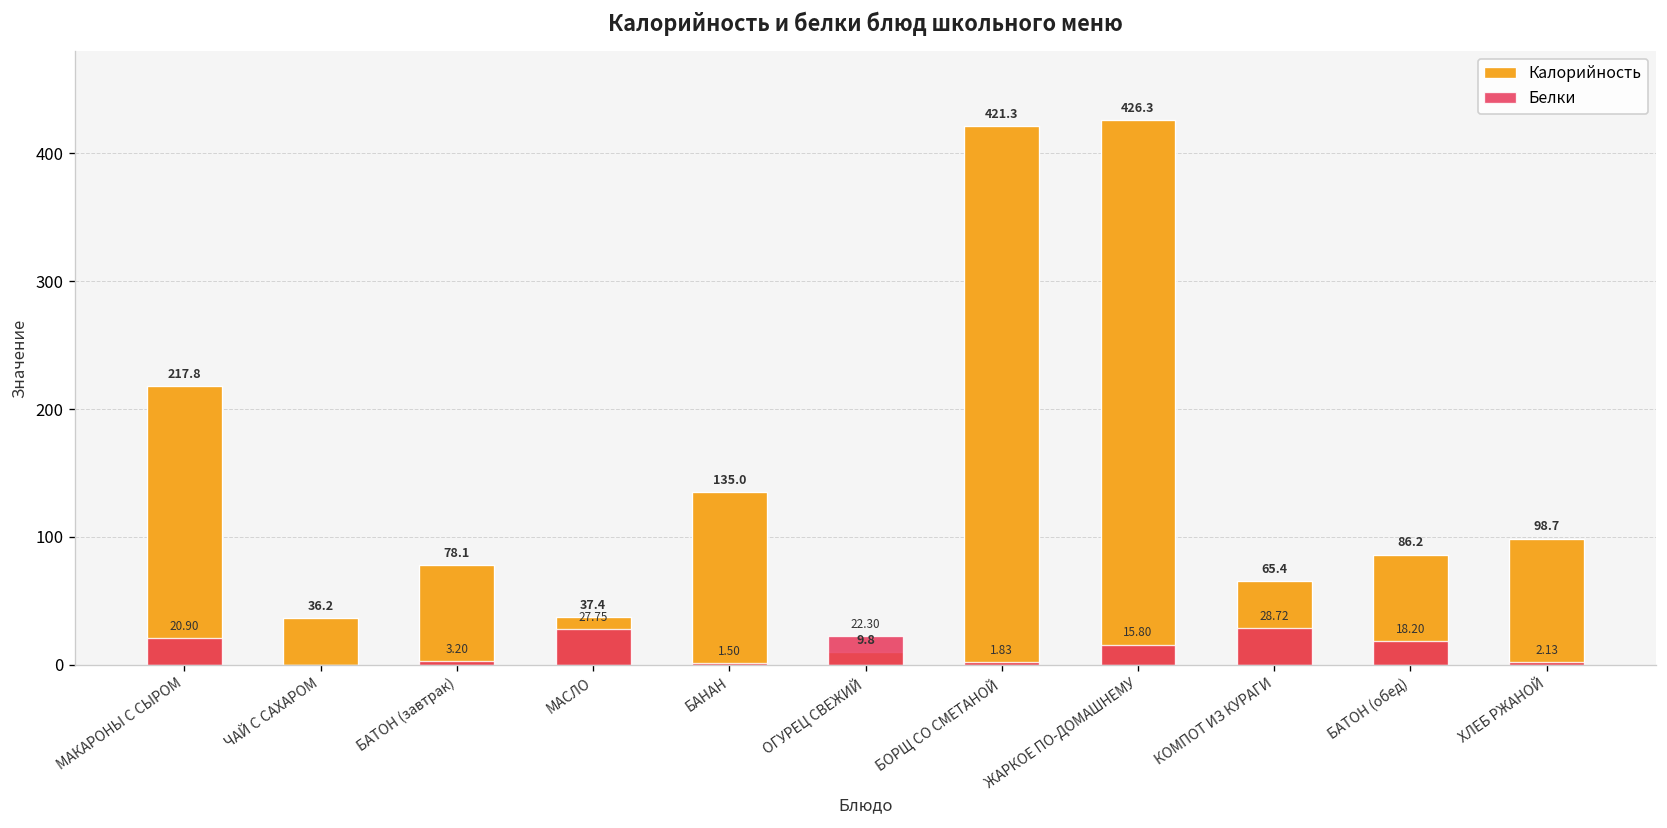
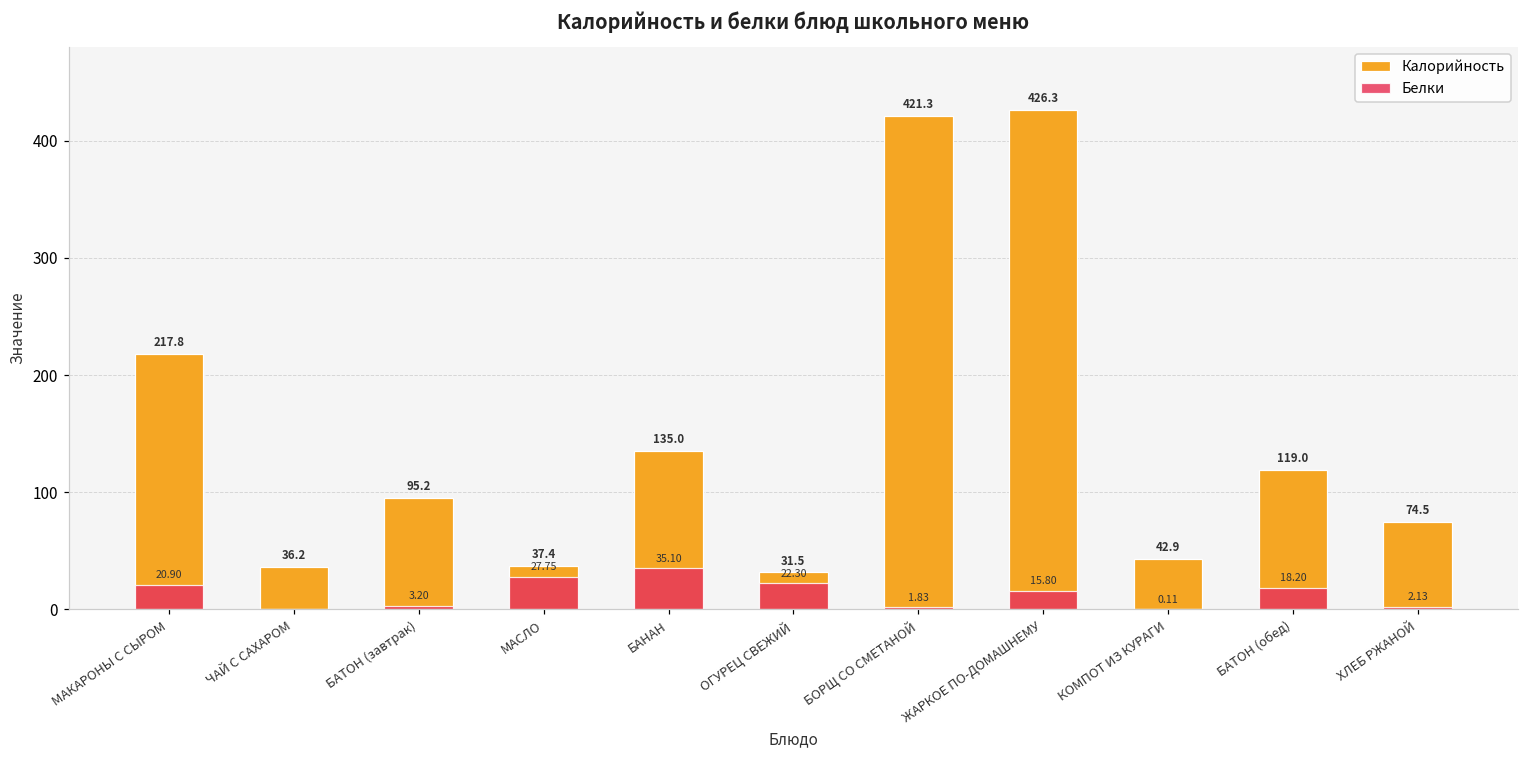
  {
    "Калорийность": {
      "МАКАРОНЫ С СЫРОМ": 217.8,
      "ЧАЙ С САХАРОМ": 36.2,
-     "БАТОН (завтрак)": 78.1,
+     "БАТОН (завтрак)": 95.2,
      "МАСЛО": 37.4,
      "БАНАН": 135.0,
-     "ОГУРЕЦ СВЕЖИЙ": 9.8,
+     "ОГУРЕЦ СВЕЖИЙ": 31.5,
      "БОРЩ СО СМЕТАНОЙ": 421.3,
      "ЖАРКОЕ ПО-ДОМАШНЕМУ": 426.3,
-     "КОМПОТ ИЗ КУРАГИ": 65.4,
-     "БАТОН (обед)": 86.2,
-     "ХЛЕБ РЖАНОЙ": 98.7
+     "КОМПОТ ИЗ КУРАГИ": 42.9,
+     "БАТОН (обед)": 119.0,
+     "ХЛЕБ РЖАНОЙ": 74.5
    },
    "Белки": {
-     "БАНАН": 1.50,
-     "КОМПОТ ИЗ КУРАГИ": 28.72
+     "БАНАН": 35.10,
+     "КОМПОТ ИЗ КУРАГИ": 0.11
    }
  }
